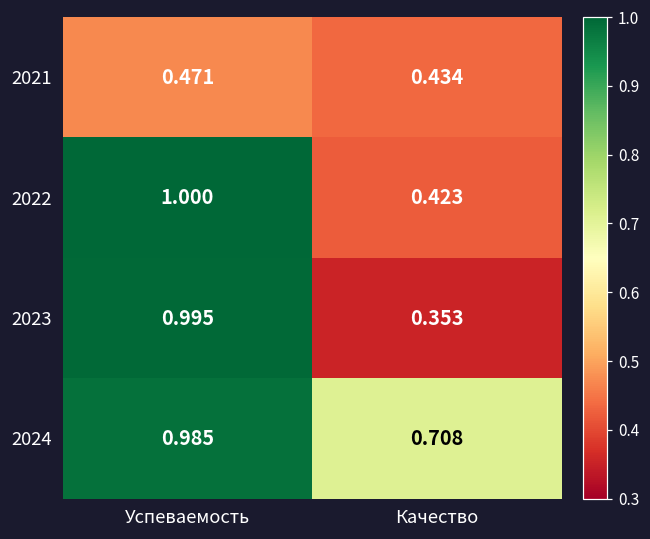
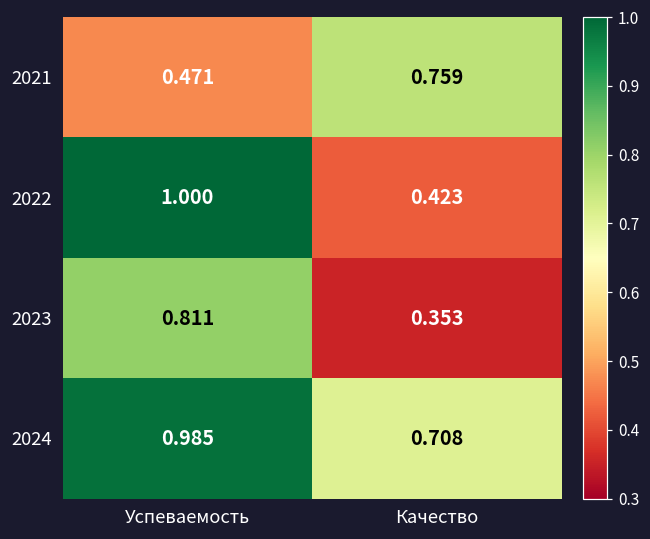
  {
    "2021": {
      "Успеваемость": 0.471,
-     "Качество": 0.434
+     "Качество": 0.759
    },
    "2022": {
      "Успеваемость": 1.000,
      "Качество": 0.423
    },
    "2023": {
-     "Успеваемость": 0.995,
+     "Успеваемость": 0.811,
      "Качество": 0.353
    },
    "2024": {
      "Успеваемость": 0.985,
      "Качество": 0.708
    }
  }
